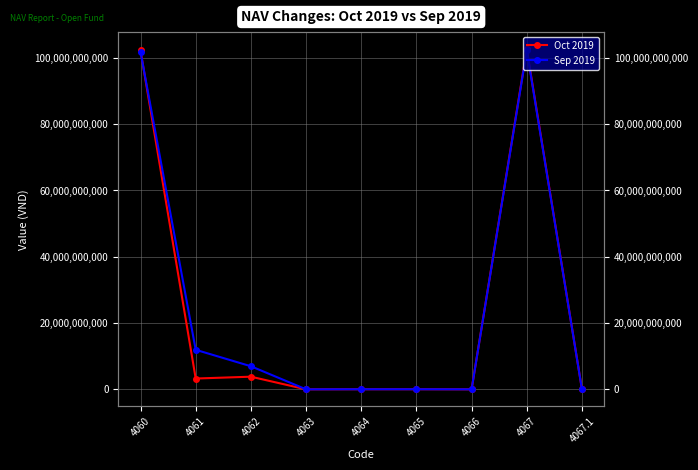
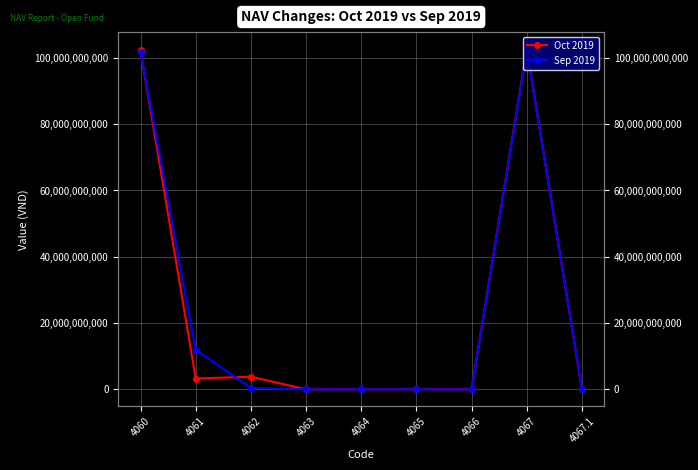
  {
    "Oct 2019": {
      "4061": "3,000,000,000",
      "4062": "4,000,000,000"
    },
    "Sep 2019": {
      "4061": "12,000,000,000",
-     "4062": "7,000,000,000"
+     "4062": "0"
    }
  }
